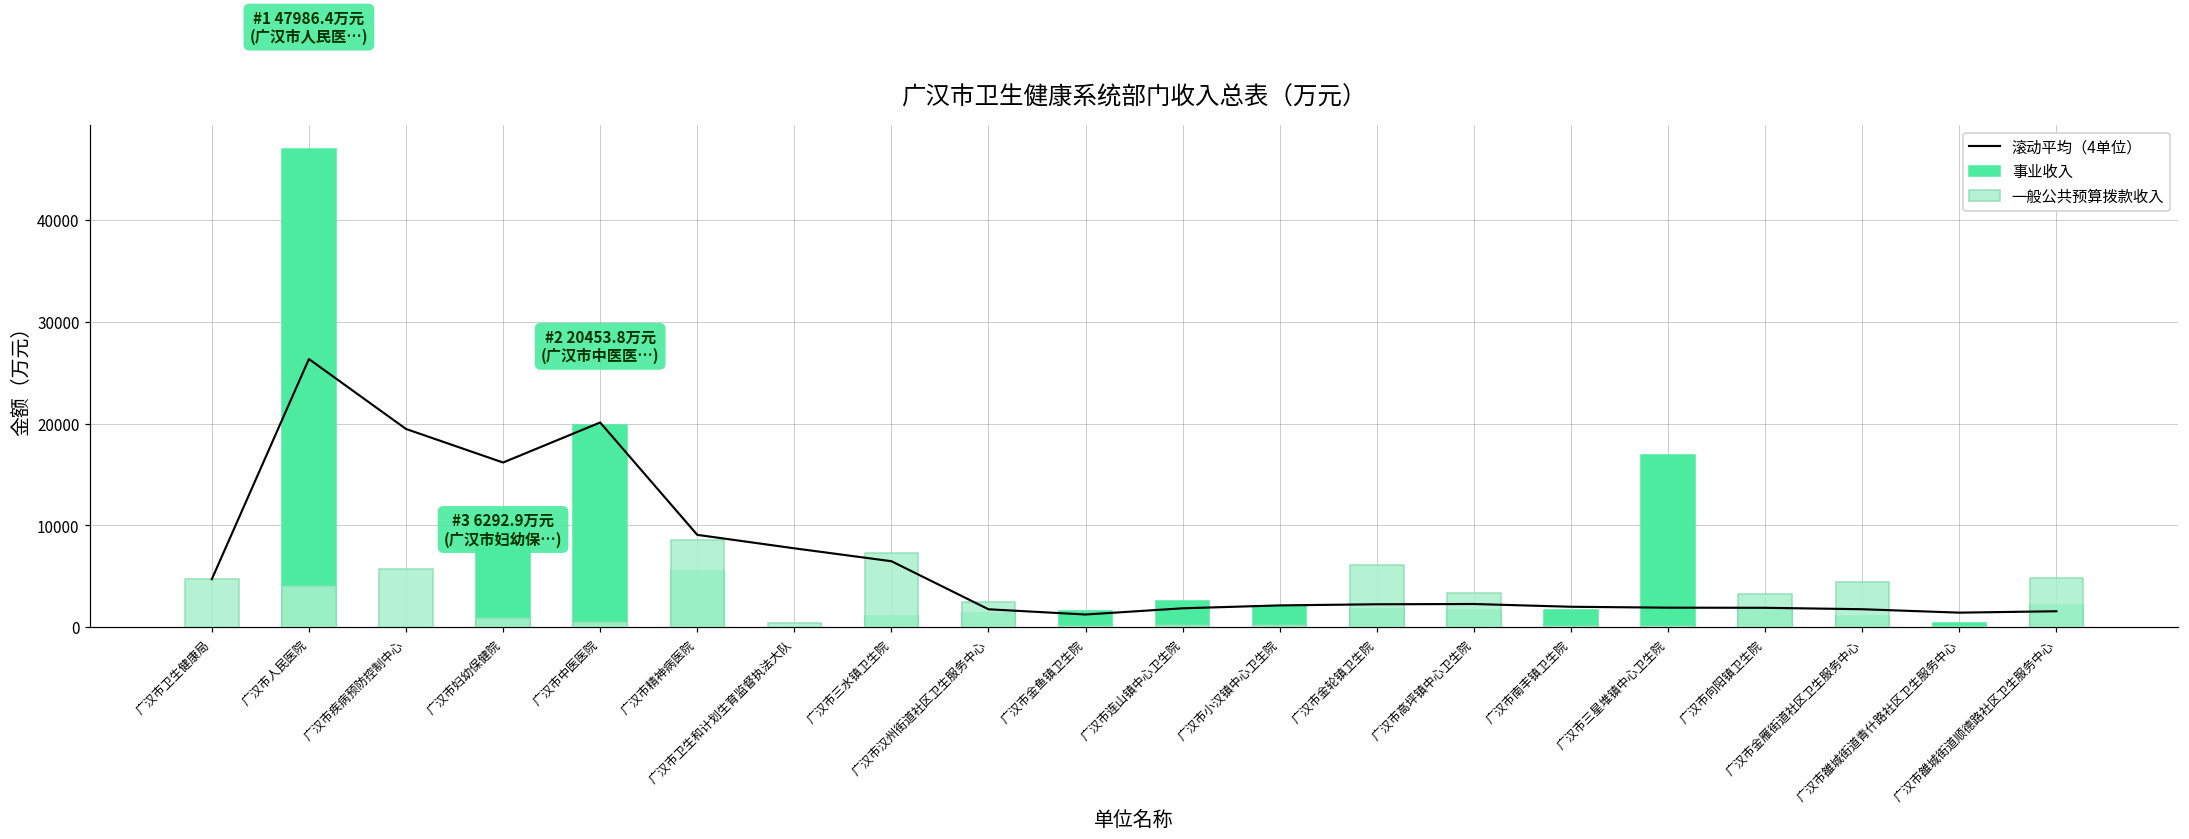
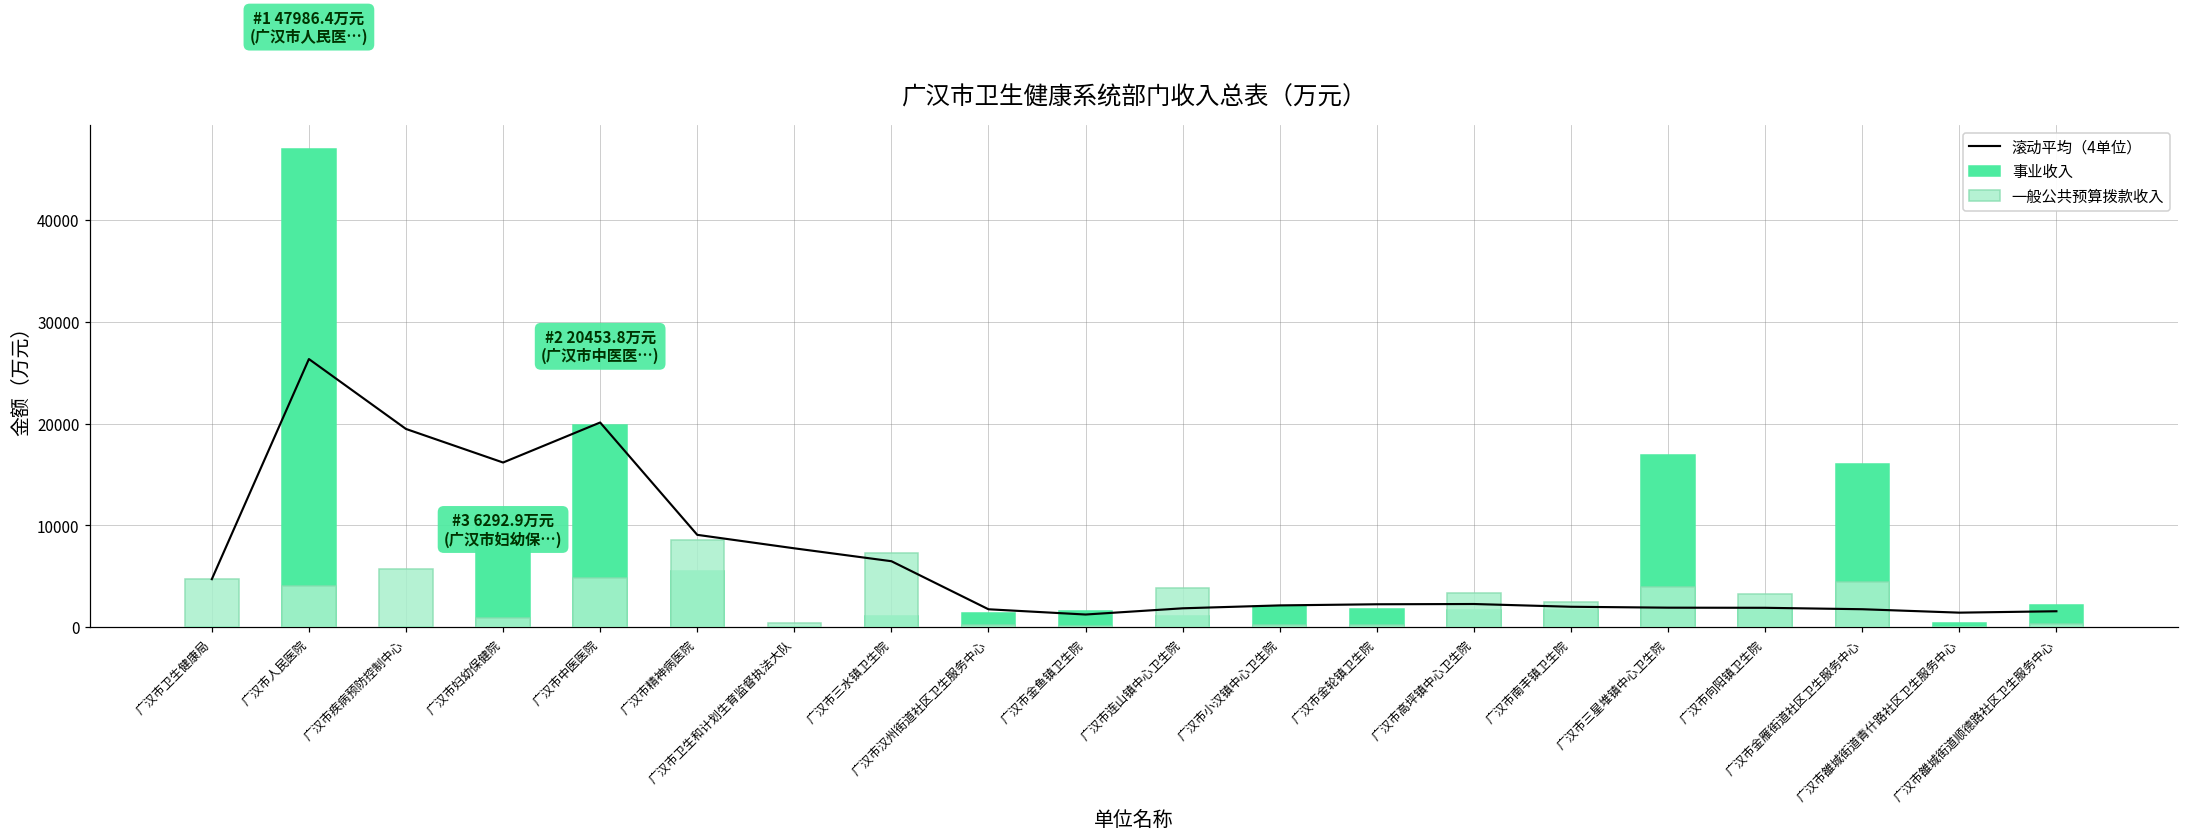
  {
    "滚动平均（4单位）": {
      "广汉市卫生健康局": 5000,
      "广汉市人民医院": 26000,
      "广汉市疾病预防控制中心": 19000,
      "广汉市妇幼保健院": 16000,
      "广汉市中医医院": 20000,
      "广汉市精神病医院": 9000,
      "广汉市卫生和计划生育监督执法大队": 8000,
      "广汉市三水镇卫生院": 6000,
      "广汉市汉州街道社区卫生服务中心": 2000,
      "广汉市金鱼镇卫生院": 1000,
      "广汉市连山镇中心卫生院": 2000,
      "广汉市小汉镇中心卫生院": 2000,
      "广汉市金轮镇卫生院": 2000,
      "广汉市高坪镇中心卫生院": 2000,
      "广汉市南丰镇卫生院": 2000,
      "广汉市三星堆镇中心卫生院": 2000,
      "广汉市向阳镇卫生院": 2000,
      "广汉市金雁街道社区卫生服务中心": 2000,
      "广汉市雒城街道青什路社区卫生服务中心": 1000,
      "广汉市雒城街道顺德路社区卫生服务中心": 2000
    },
    "事业收入": {
      "广汉市卫生健康局": 0,
      "广汉市人民医院": 47000,
      "广汉市疾病预防控制中心": 0,
      "广汉市中医医院": 20000,
      "广汉市卫生和计划生育监督执法大队": 0,
      "广汉市金鱼镇卫生院": 2000,
-     "广汉市连山镇中心卫生院": 3000,
+     "广汉市连山镇中心卫生院": 1000,
      "广汉市小汉镇中心卫生院": 2000,
      "广汉市三星堆镇中心卫生院": 17000,
-     "广汉市金雁街道社区卫生服务中心": 1000,
+     "广汉市金雁街道社区卫生服务中心": 16000,
      "广汉市雒城街道青什路社区卫生服务中心": 0
    },
    "一般公共预算拨款收入": {
      "广汉市卫生健康局": 5000,
      "广汉市疾病预防控制中心": 6000,
-     "广汉市中医医院": 1000,
+     "广汉市中医医院": 5000,
      "广汉市精神病医院": 9000,
      "广汉市卫生和计划生育监督执法大队": 0,
      "广汉市三水镇卫生院": 7000,
-     "广汉市汉州街道社区卫生服务中心": 3000,
-     "广汉市连山镇中心卫生院": 0,
-     "广汉市金轮镇卫生院": 6000,
+     "广汉市汉州街道社区卫生服务中心": 0,
+     "广汉市连山镇中心卫生院": 4000,
+     "广汉市金轮镇卫生院": 0,
      "广汉市高坪镇中心卫生院": 3000,
-     "广汉市南丰镇卫生院": 0,
-     "广汉市三星堆镇中心卫生院": 0,
+     "广汉市南丰镇卫生院": 2000,
+     "广汉市三星堆镇中心卫生院": 4000,
      "广汉市向阳镇卫生院": 3000,
-     "广汉市雒城街道顺德路社区卫生服务中心": 5000
+     "广汉市雒城街道顺德路社区卫生服务中心": 0
    }
  }
